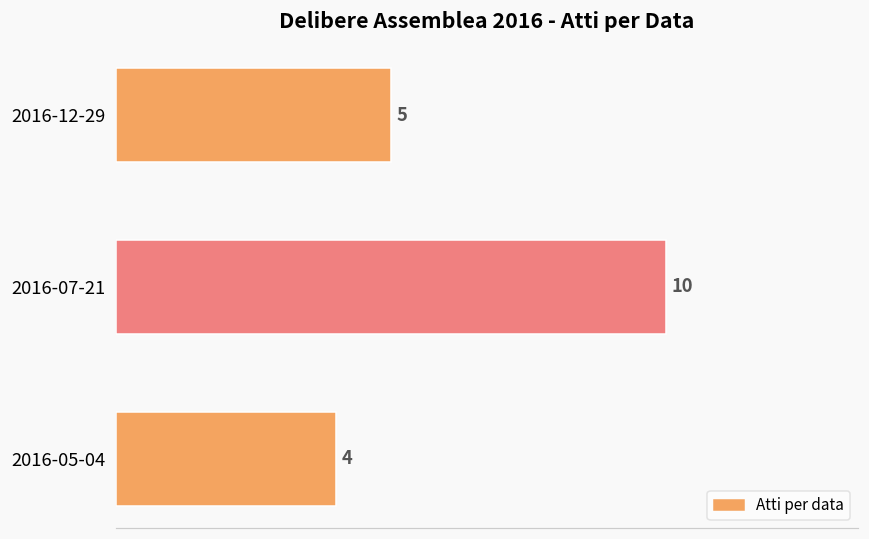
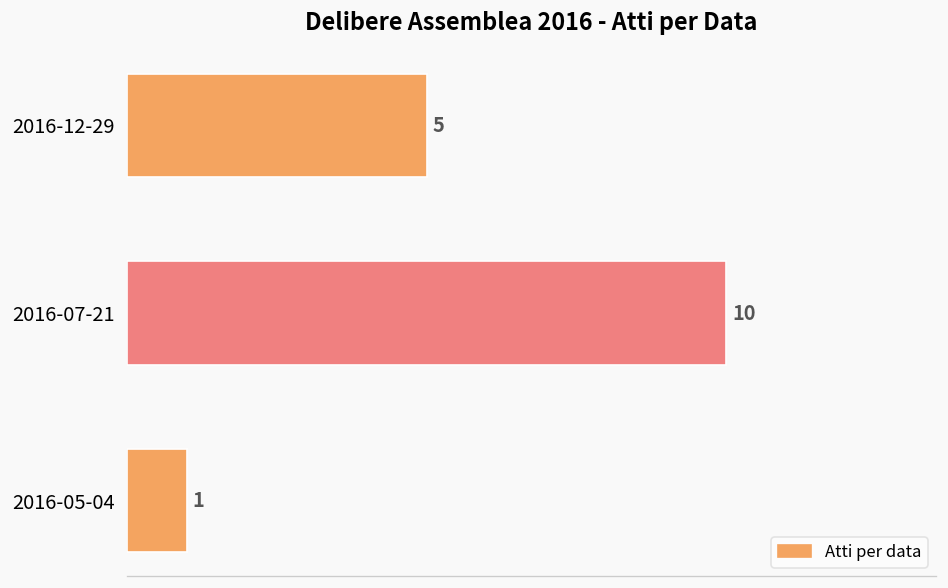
  {
    "2016-12-29": 5,
    "2016-07-21": 10,
-   "2016-05-04": 4
+   "2016-05-04": 1
  }
